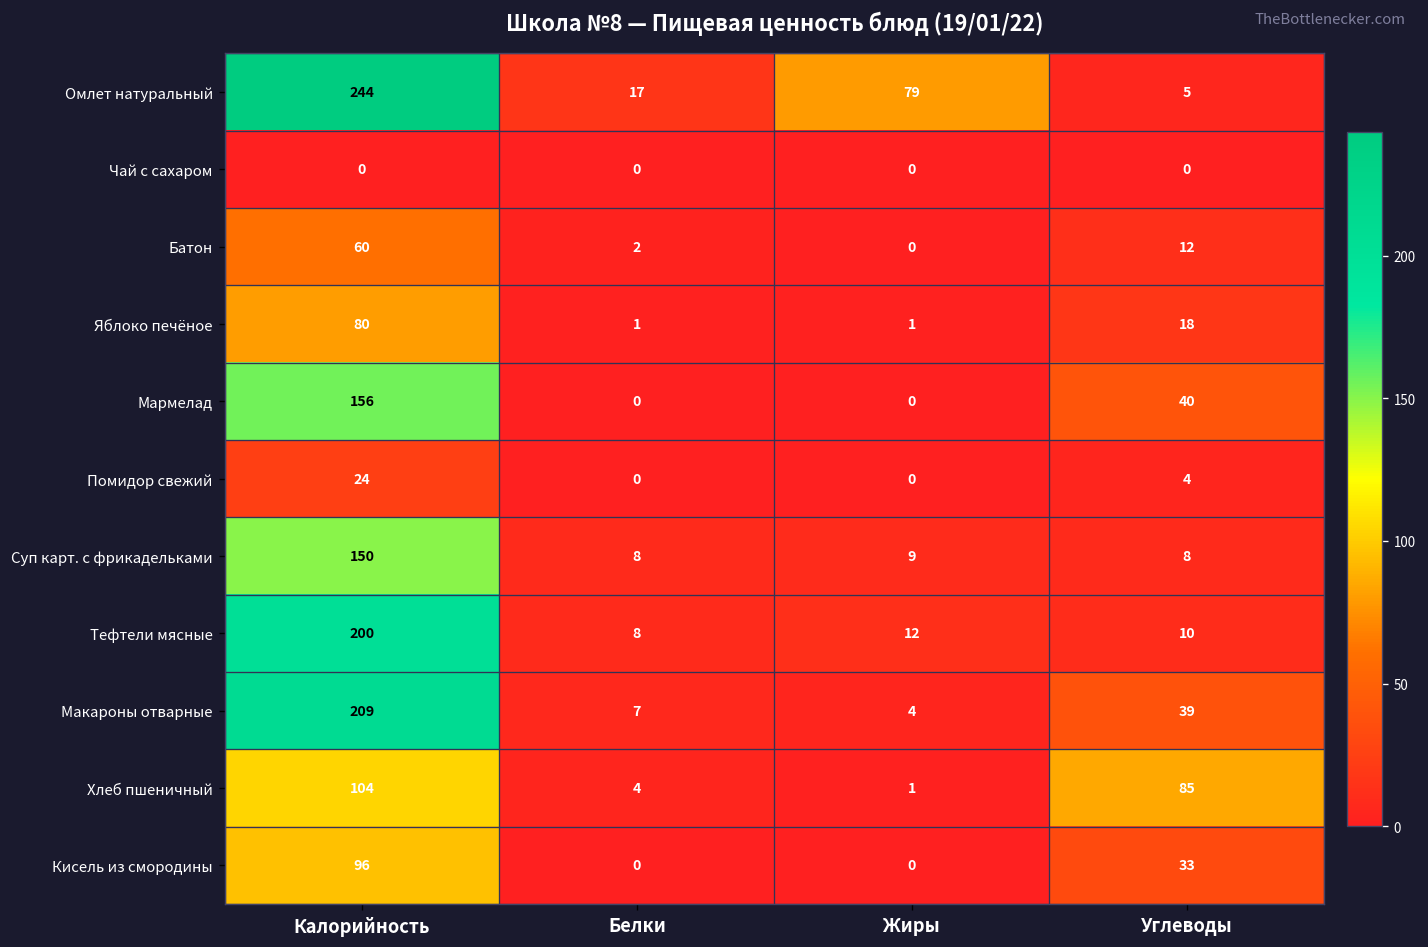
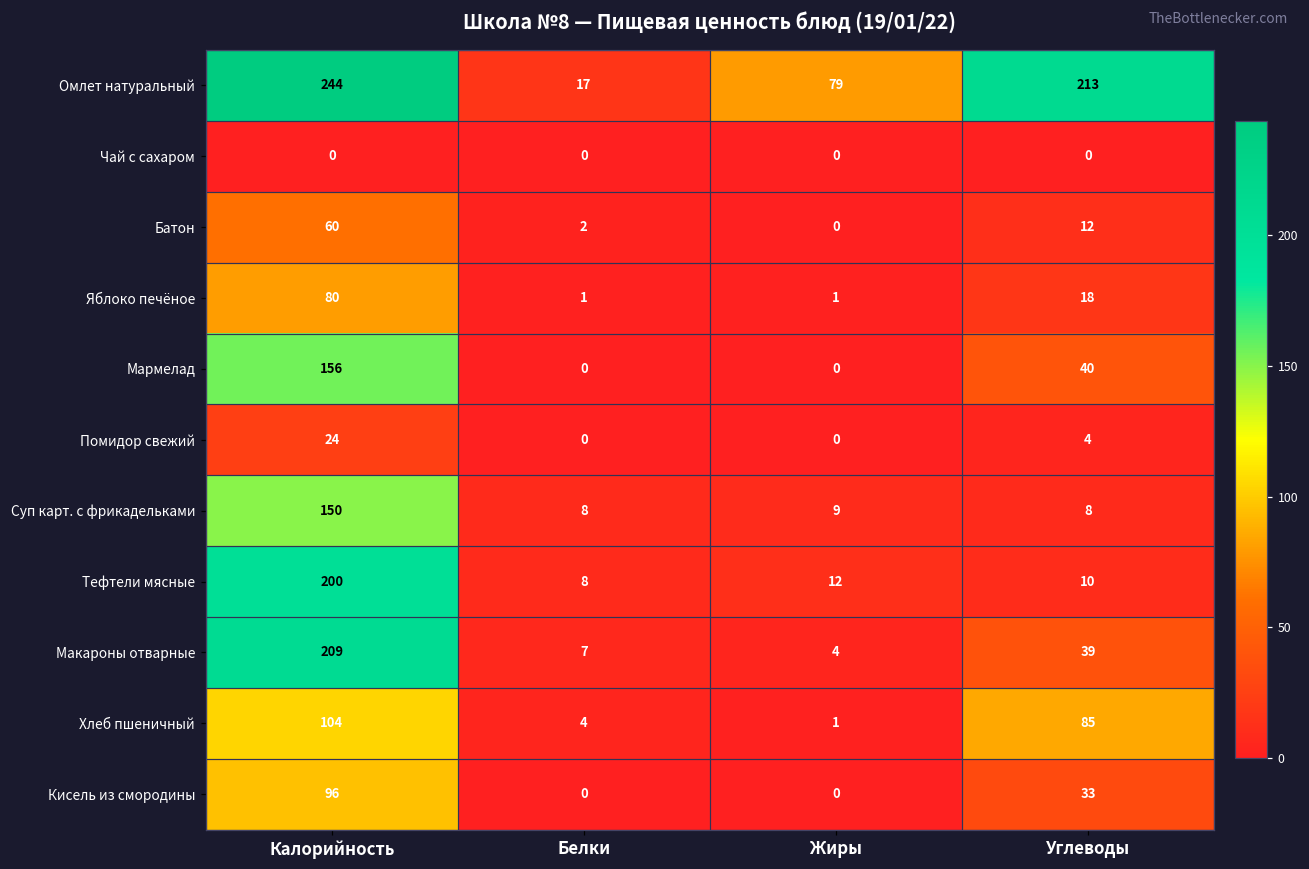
  {
    "Омлет натуральный": {
      "Калорийность": 244,
      "Белки": 17,
      "Жиры": 79,
-     "Углеводы": 5
+     "Углеводы": 213
    },
    "Чай с сахаром": {
      "Калорийность": 0,
      "Белки": 0,
      "Жиры": 0,
      "Углеводы": 0
    },
    "Батон": {
      "Калорийность": 60,
      "Белки": 2,
      "Жиры": 0,
      "Углеводы": 12
    },
    "Яблоко печёное": {
      "Калорийность": 80,
      "Белки": 1,
      "Жиры": 1,
      "Углеводы": 18
    },
    "Мармелад": {
      "Калорийность": 156,
      "Белки": 0,
      "Жиры": 0,
      "Углеводы": 40
    },
    "Помидор свежий": {
      "Калорийность": 24,
      "Белки": 0,
      "Жиры": 0,
      "Углеводы": 4
    },
    "Суп карт. с фрикадельками": {
      "Калорийность": 150,
      "Белки": 8,
      "Жиры": 9,
      "Углеводы": 8
    },
    "Тефтели мясные": {
      "Калорийность": 200,
      "Белки": 8,
      "Жиры": 12,
      "Углеводы": 10
    },
    "Макароны отварные": {
      "Калорийность": 209,
      "Белки": 7,
      "Жиры": 4,
      "Углеводы": 39
    },
    "Хлеб пшеничный": {
      "Калорийность": 104,
      "Белки": 4,
      "Жиры": 1,
      "Углеводы": 85
    },
    "Кисель из смородины": {
      "Калорийность": 96,
      "Белки": 0,
      "Жиры": 0,
      "Углеводы": 33
    }
  }
